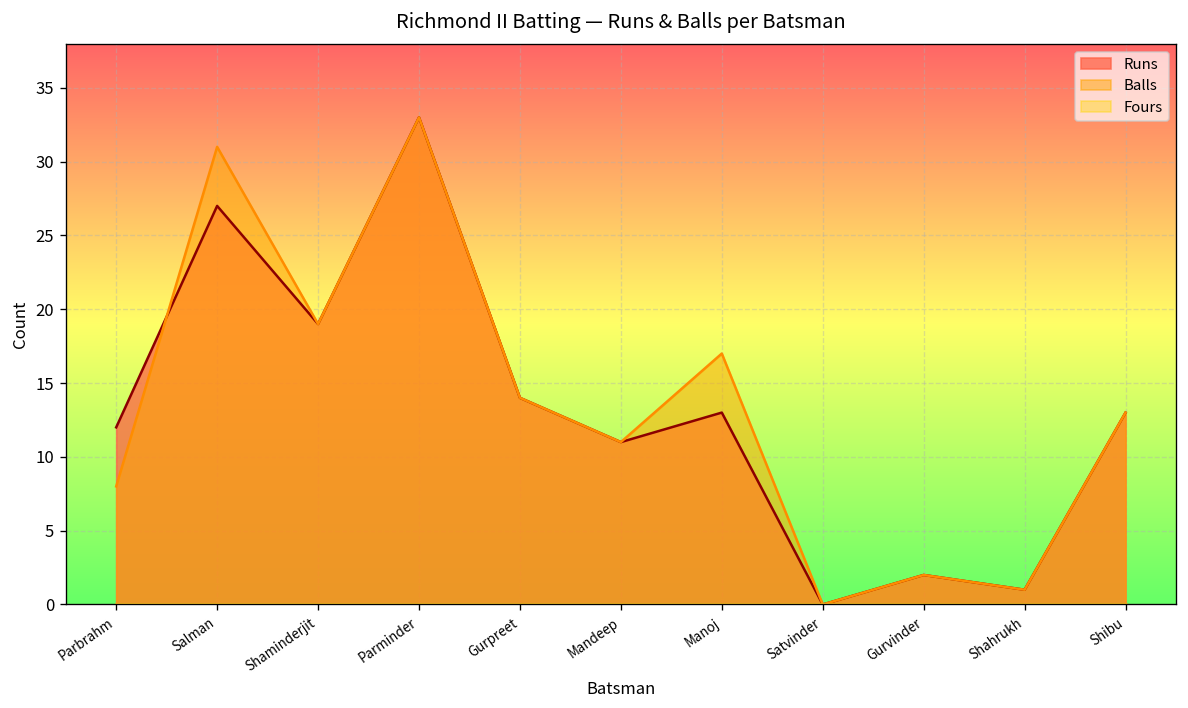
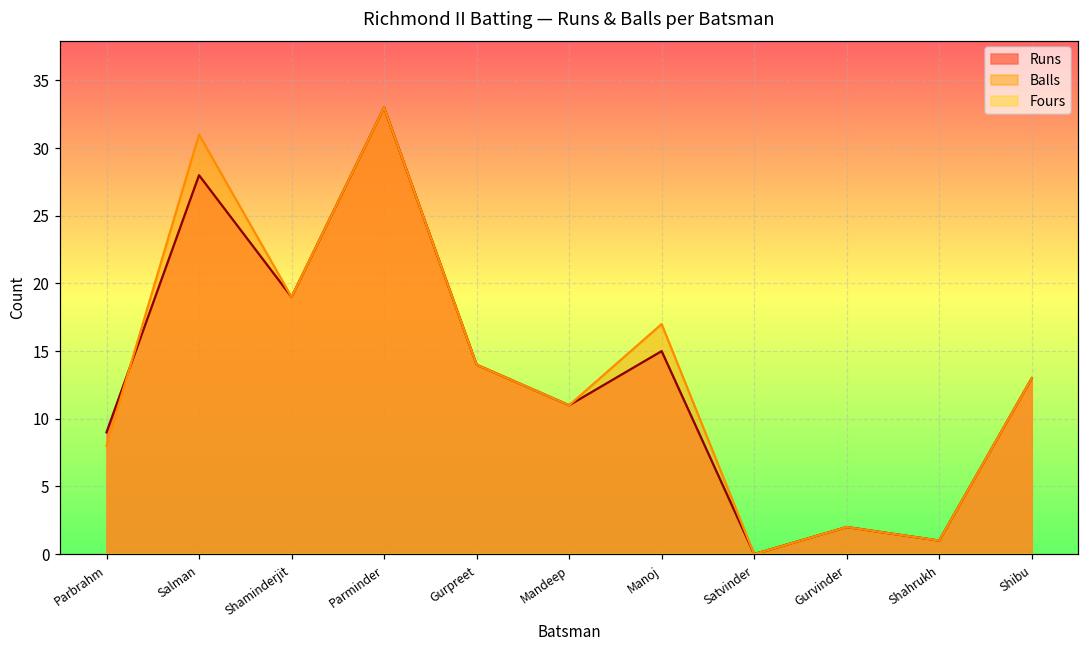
  {
    "Runs": {
-     "Parbrahm": 12,
-     "Salman": 27,
-     "Manoj": 13
+     "Parbrahm": 9,
+     "Salman": 28,
+     "Manoj": 15
    }
  }
